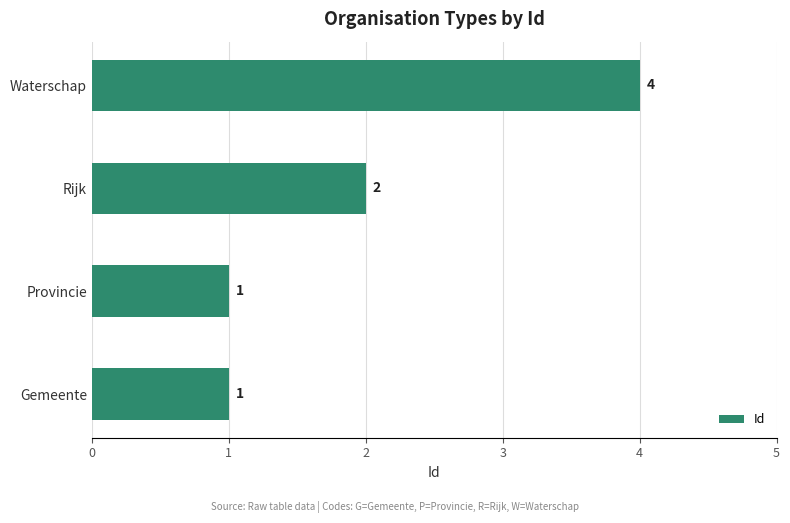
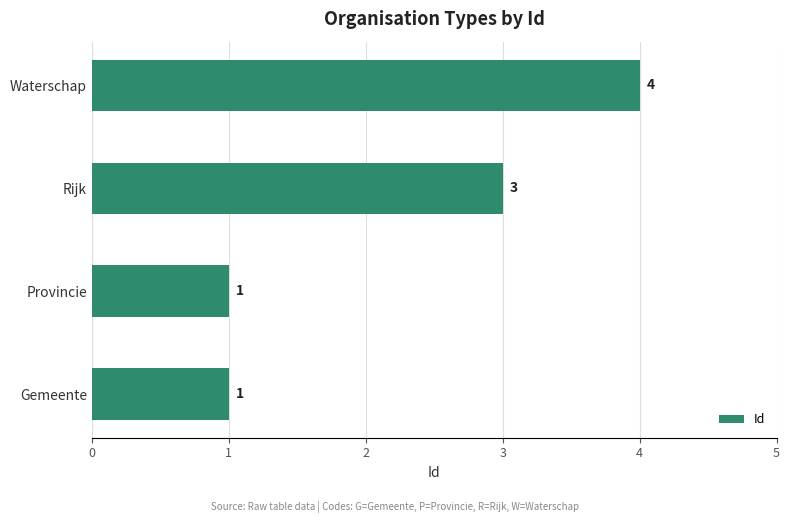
  {
    "Waterschap": 4,
-   "Rijk": 2,
+   "Rijk": 3,
    "Provincie": 1,
    "Gemeente": 1
  }
